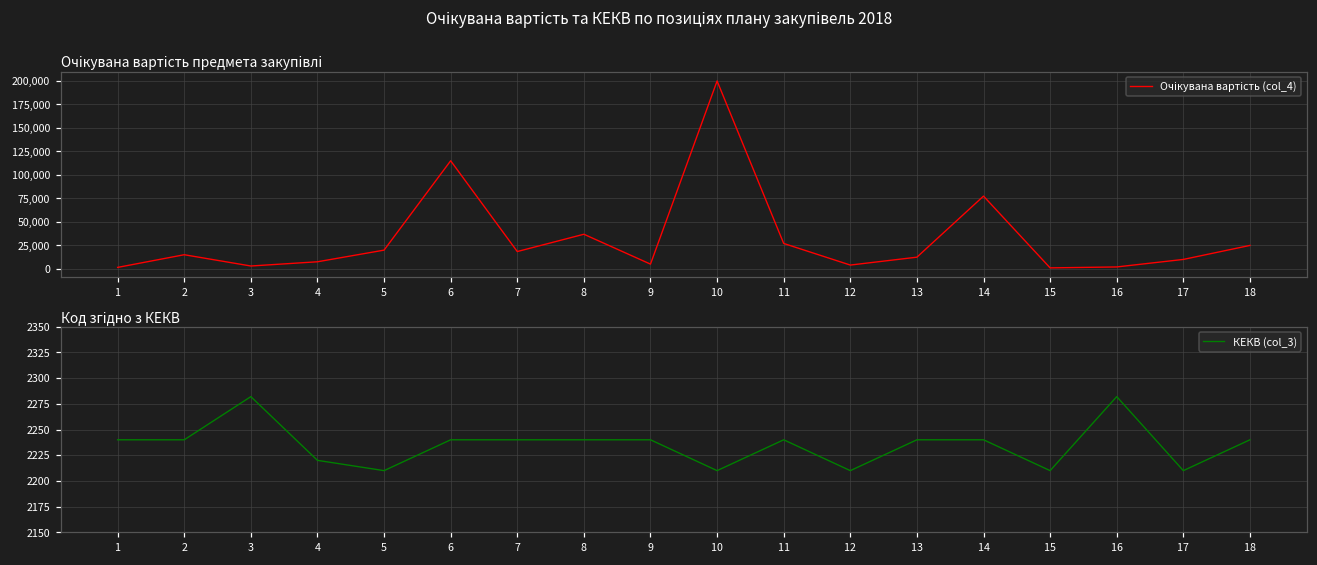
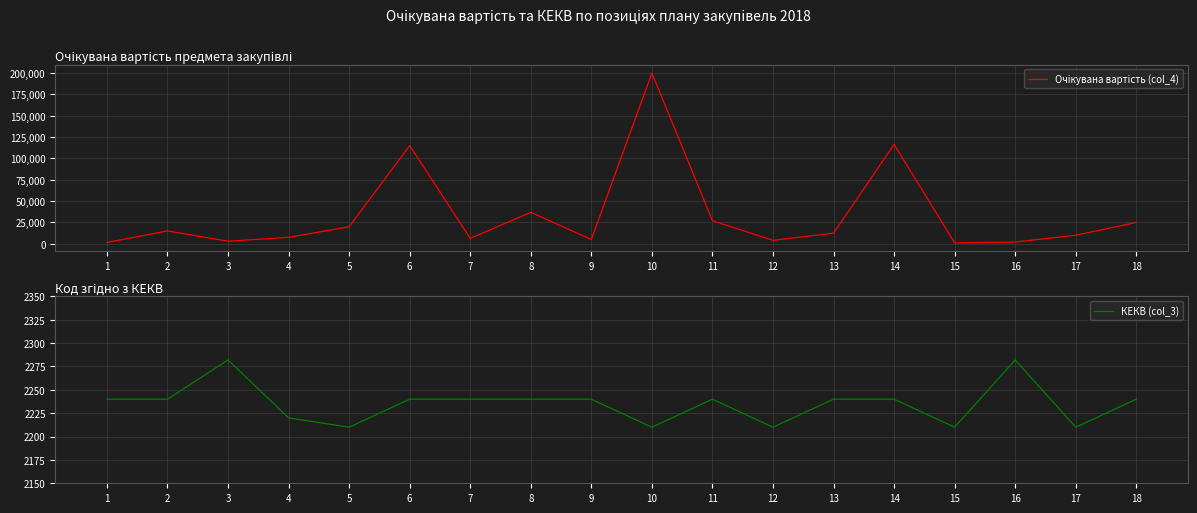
  {
    "Очікувана вартість предмета закупівлі": {
      "1": "0",
      "2": "20,000",
      "3": "0",
      "4": "10,000",
      "5": "20,000",
      "6": "120,000",
-     "7": "20,000",
+     "7": "10,000",
      "8": "40,000",
      "9": "10,000",
      "10": "200,000",
      "11": "30,000",
      "12": "0",
      "13": "10,000",
-     "14": "80,000",
+     "14": "120,000",
      "15": "0",
      "16": "0",
      "17": "10,000",
      "18": "20,000"
    },
    "Код згідно з КЕКВ": {
      "1": "2240",
      "2": "2240",
      "3": "2280",
      "4": "2220",
      "5": "2210",
      "6": "2240",
      "7": "2240",
      "8": "2240",
      "9": "2240",
      "10": "2210",
      "11": "2240",
      "12": "2210",
      "13": "2240",
      "14": "2240",
      "15": "2210",
      "16": "2280",
      "17": "2210",
      "18": "2240"
    }
  }
